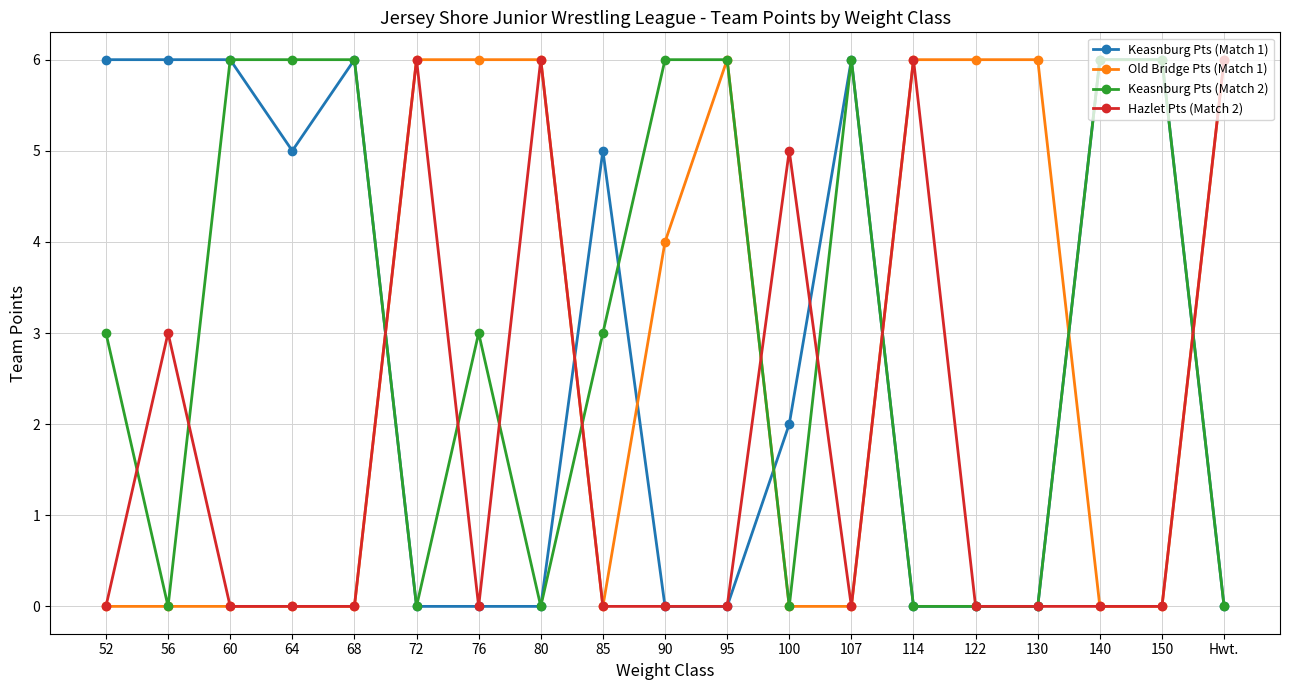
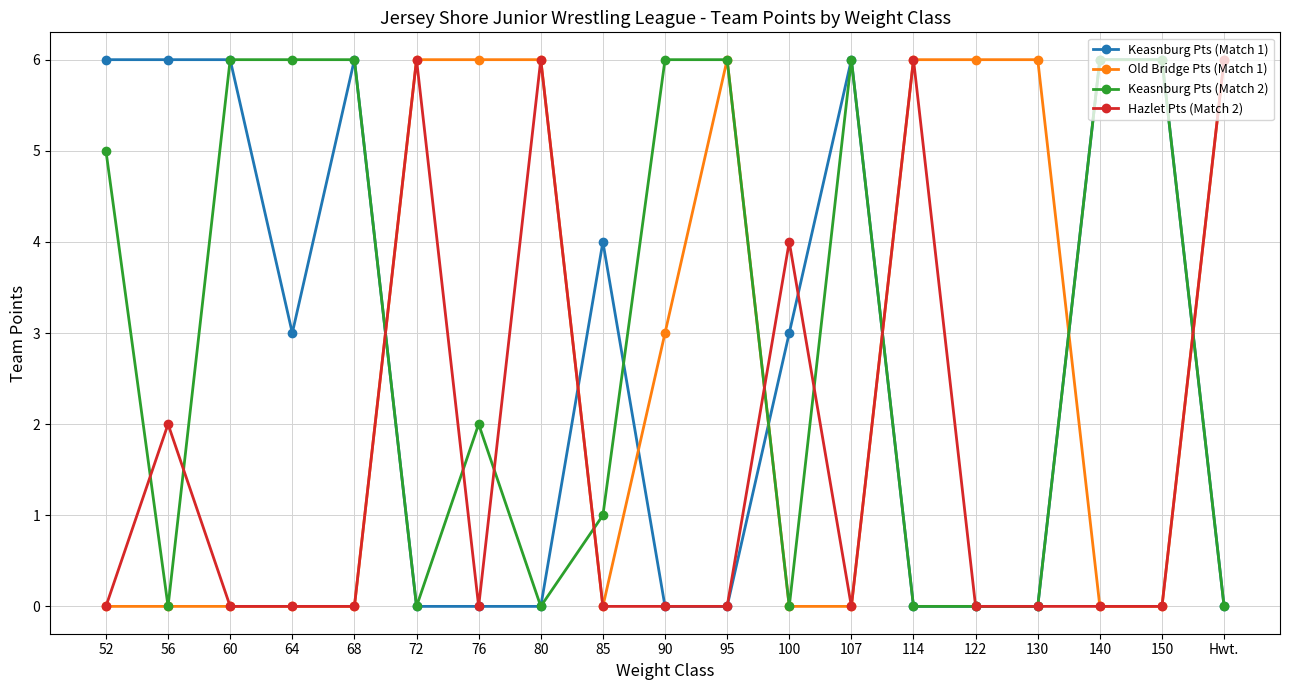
  {
    "Keasnburg Pts (Match 1)": {
      "52": 6,
      "56": 6,
-     "64": 5,
-     "85": 5,
-     "100": 2
+     "64": 3,
+     "85": 4,
+     "100": 3
    },
    "Old Bridge Pts (Match 1)": {
      "76": 6,
-     "90": 4,
+     "90": 3,
      "122": 6,
      "130": 6
    },
    "Keasnburg Pts (Match 2)": {
-     "52": 3,
+     "52": 5,
      "64": 6,
-     "76": 3,
-     "85": 3,
+     "76": 2,
+     "85": 1,
      "90": 6
    },
    "Hazlet Pts (Match 2)": {
-     "56": 3,
-     "100": 5
+     "56": 2,
+     "100": 4
    }
  }
